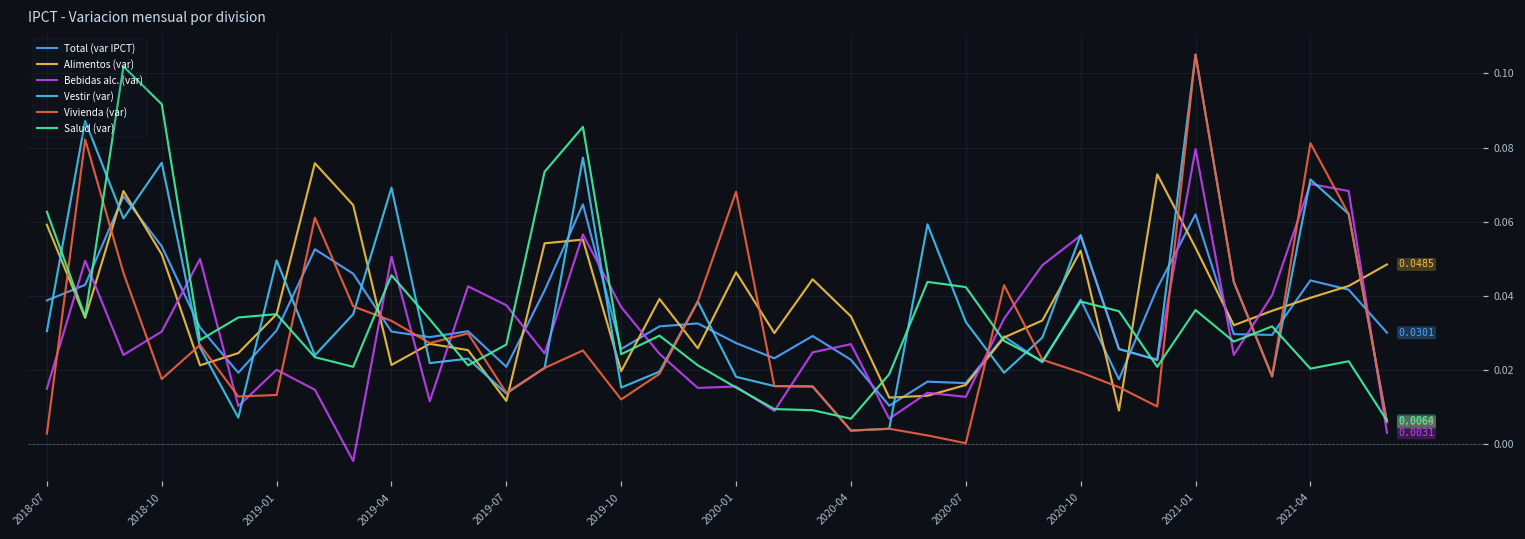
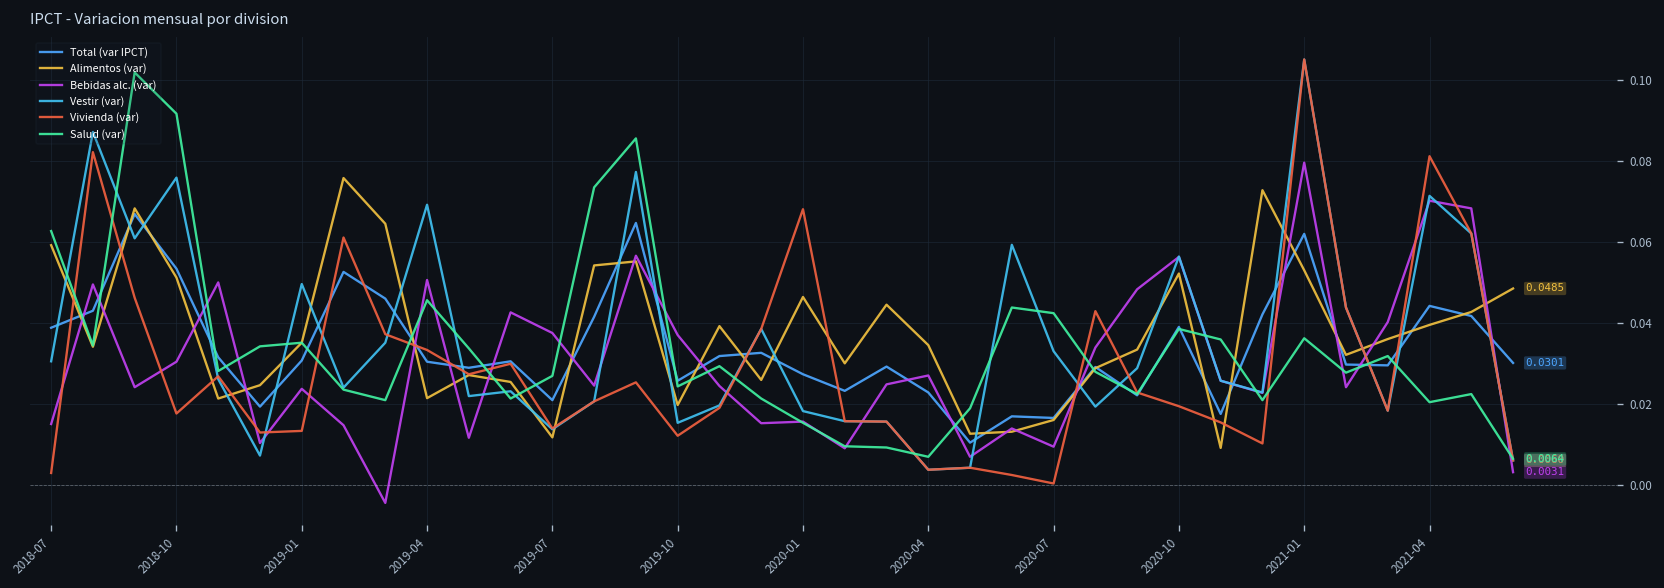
  {
    "Alimentos (var)": {
      "2018-07": 0.059,
      "2018-10": 0.051,
      "2019-04": 0.021,
      "2019-07": 0.012,
      "2019-10": 0.020,
      "2020-01": 0.046,
      "2020-04": 0.035,
      "2020-10": 0.052,
      "2021-01": 0.053,
      "2021-04": 0.040
    },
    "Bebidas alc. (var)": {
      "2018-07": 0.015,
      "2018-10": 0.030,
-     "2019-01": 0.020,
+     "2019-01": 0.024,
      "2019-04": 0.051,
      "2019-07": 0.038,
      "2019-10": 0.037,
      "2020-04": 0.027,
-     "2020-07": 0.013,
+     "2020-07": 0.009,
      "2021-01": 0.080,
      "2021-04": 0.070
    },
    "Vivienda (var)": {
      "2018-07": 0.003,
      "2018-10": 0.018,
      "2019-01": 0.013,
      "2019-04": 0.033,
      "2019-10": 0.012,
      "2020-01": 0.068,
      "2020-07": 0.000,
      "2020-10": 0.019,
      "2021-04": 0.081
    },
    "Salud (var)": {
      "2018-07": 0.063,
      "2018-10": 0.092,
      "2019-04": 0.046,
      "2019-07": 0.027,
      "2019-10": 0.024,
      "2020-04": 0.007,
      "2020-07": 0.042,
      "2021-01": 0.036,
      "2021-04": 0.020
    }
  }
